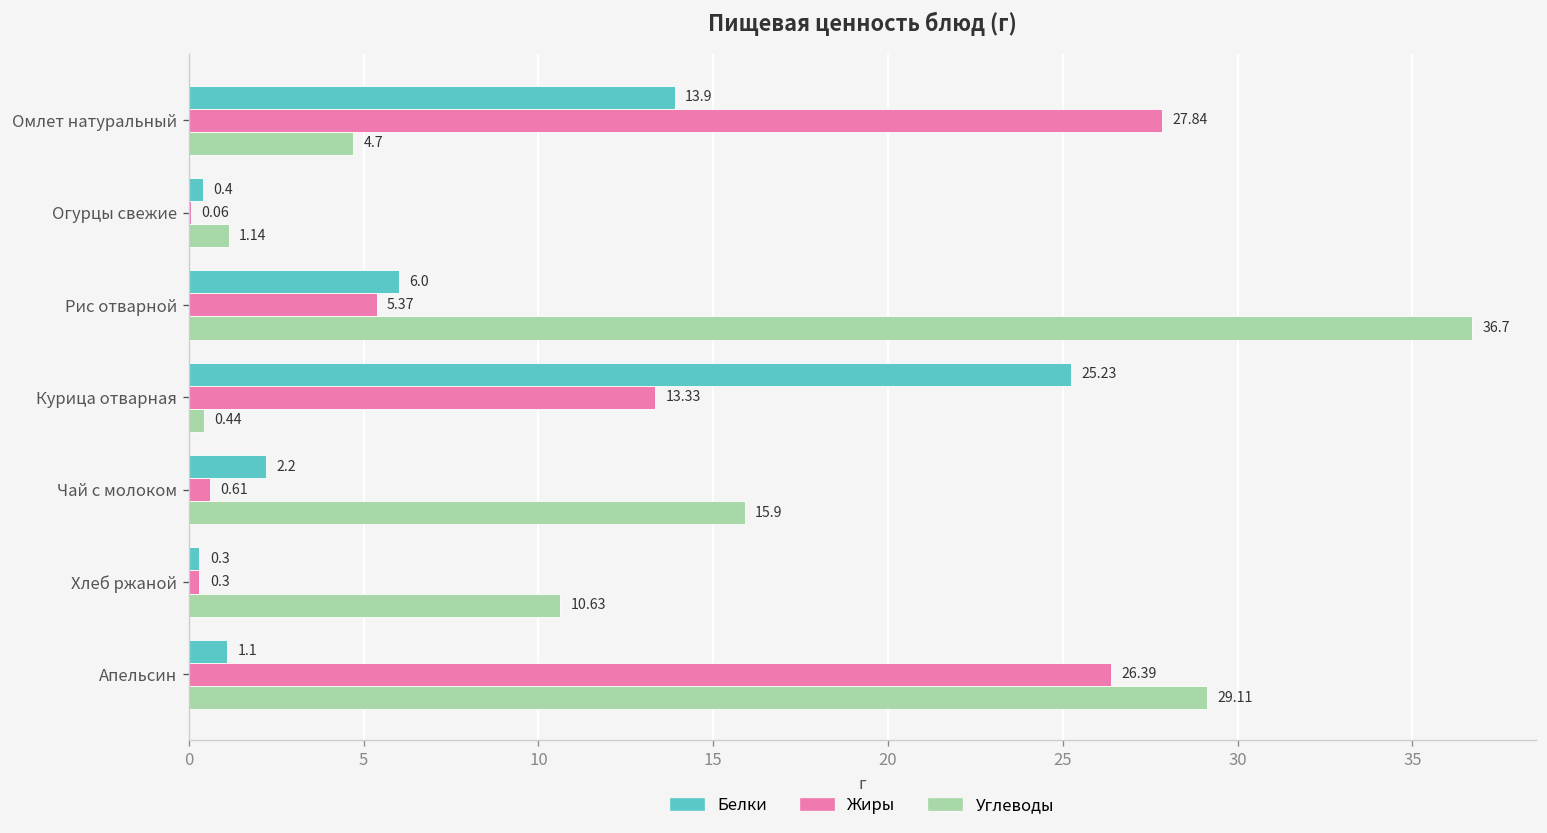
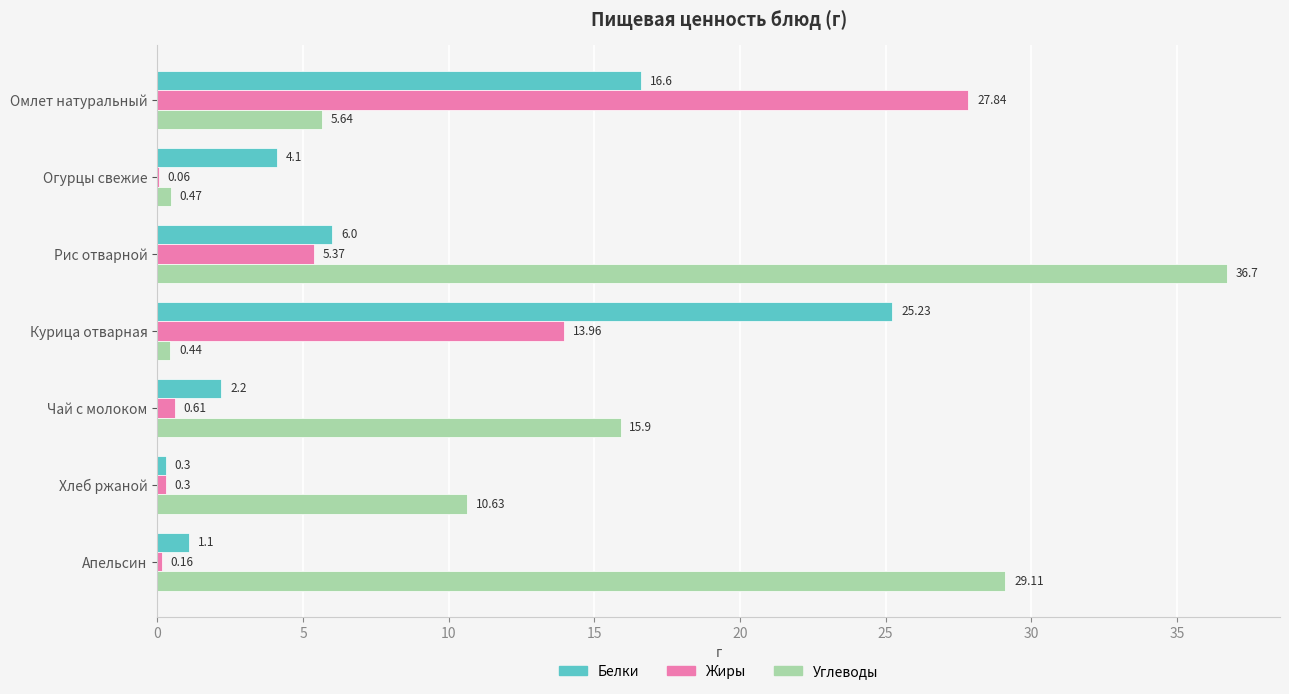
  {
    "Белки": {
-     "Омлет натуральный": 13.9,
-     "Огурцы свежие": 0.4,
+     "Омлет натуральный": 16.6,
+     "Огурцы свежие": 4.1,
      "Рис отварной": 6.0,
      "Курица отварная": 25.23,
      "Чай с молоком": 2.2,
      "Хлеб ржаной": 0.3,
      "Апельсин": 1.1
    },
    "Жиры": {
      "Омлет натуральный": 27.84,
      "Огурцы свежие": 0.06,
      "Рис отварной": 5.37,
-     "Курица отварная": 13.33,
+     "Курица отварная": 13.96,
      "Чай с молоком": 0.61,
      "Хлеб ржаной": 0.3,
-     "Апельсин": 26.39
+     "Апельсин": 0.16
    },
    "Углеводы": {
-     "Омлет натуральный": 4.7,
-     "Огурцы свежие": 1.14,
+     "Омлет натуральный": 5.64,
+     "Огурцы свежие": 0.47,
      "Рис отварной": 36.7,
      "Курица отварная": 0.44,
      "Чай с молоком": 15.9,
      "Хлеб ржаной": 10.63,
      "Апельсин": 29.11
    }
  }
